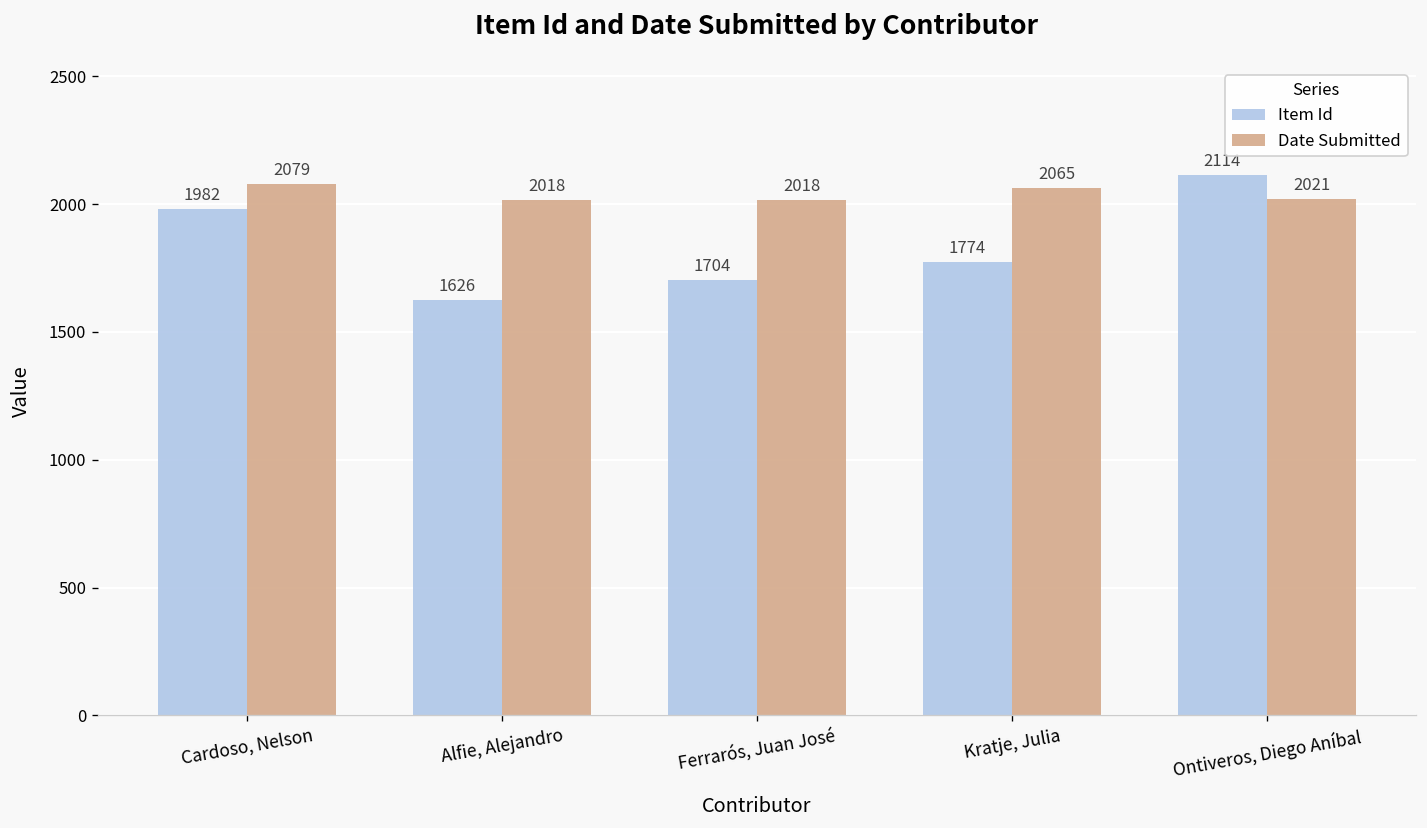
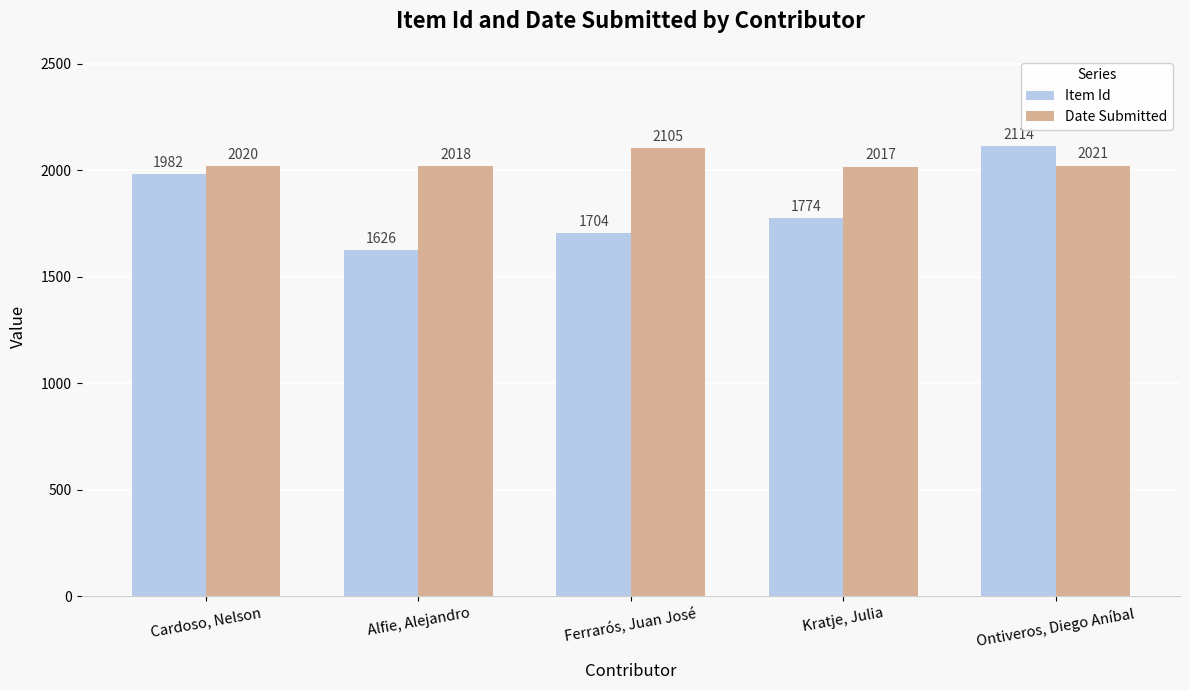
  {
    "Item Id": {
      "Cardoso, Nelson": 1982,
      "Alfie, Alejandro": 1626,
      "Ferrarós, Juan José": 1704,
      "Kratje, Julia": 1774
    },
    "Date Submitted": {
-     "Cardoso, Nelson": 2079,
+     "Cardoso, Nelson": 2020,
      "Alfie, Alejandro": 2018,
-     "Ferrarós, Juan José": 2018,
-     "Kratje, Julia": 2065,
+     "Ferrarós, Juan José": 2105,
+     "Kratje, Julia": 2017,
      "Ontiveros, Diego Aníbal": 2021
    }
  }
